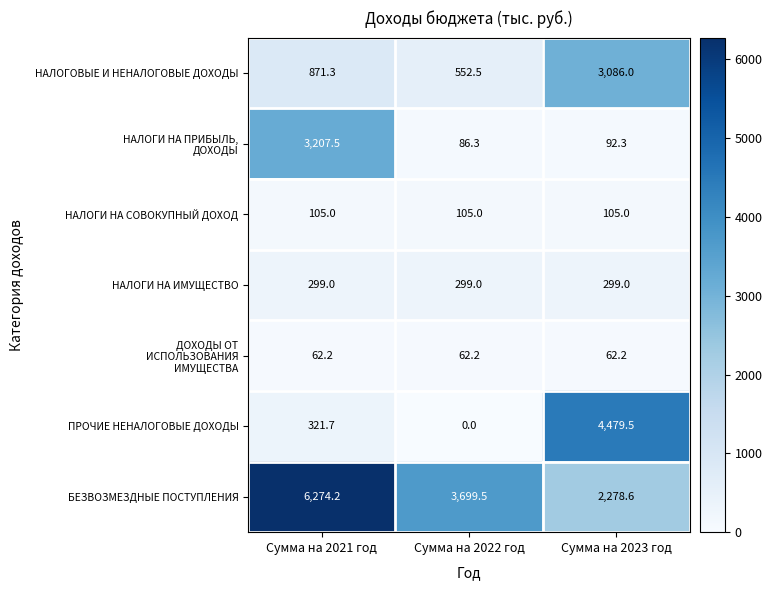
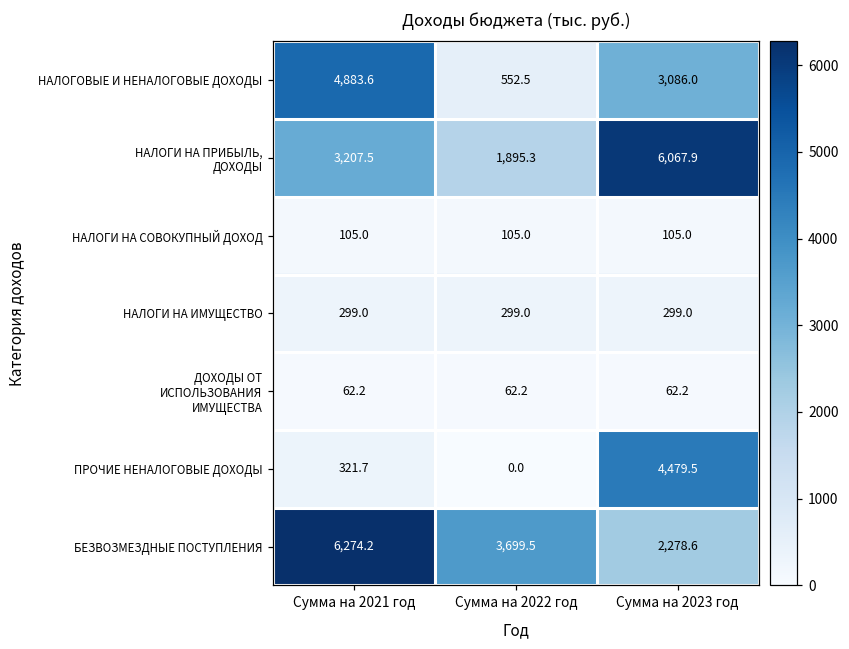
  {
    "НАЛОГОВЫЕ И НЕНАЛОГОВЫЕ ДОХОДЫ": {
-     "Сумма на 2021 год": "871.3",
+     "Сумма на 2021 год": "4,883.6",
      "Сумма на 2022 год": "552.5",
      "Сумма на 2023 год": "3,086.0"
    },
    "НАЛОГИ НА ПРИБЫЛЬ, ДОХОДЫ": {
      "Сумма на 2021 год": "3,207.5",
-     "Сумма на 2022 год": "86.3",
-     "Сумма на 2023 год": "92.3"
+     "Сумма на 2022 год": "1,895.3",
+     "Сумма на 2023 год": "6,067.9"
    },
    "НАЛОГИ НА СОВОКУПНЫЙ ДОХОД": {
      "Сумма на 2021 год": "105.0",
      "Сумма на 2022 год": "105.0",
      "Сумма на 2023 год": "105.0"
    },
    "НАЛОГИ НА ИМУЩЕСТВО": {
      "Сумма на 2021 год": "299.0",
      "Сумма на 2022 год": "299.0",
      "Сумма на 2023 год": "299.0"
    },
    "ДОХОДЫ ОТ ИСПОЛЬЗОВАНИЯ ИМУЩЕСТВА": {
      "Сумма на 2021 год": "62.2",
      "Сумма на 2022 год": "62.2",
      "Сумма на 2023 год": "62.2"
    },
    "ПРОЧИЕ НЕНАЛОГОВЫЕ ДОХОДЫ": {
      "Сумма на 2021 год": "321.7",
      "Сумма на 2022 год": "0.0",
      "Сумма на 2023 год": "4,479.5"
    },
    "БЕЗВОЗМЕЗДНЫЕ ПОСТУПЛЕНИЯ": {
      "Сумма на 2021 год": "6,274.2",
      "Сумма на 2022 год": "3,699.5",
      "Сумма на 2023 год": "2,278.6"
    }
  }
